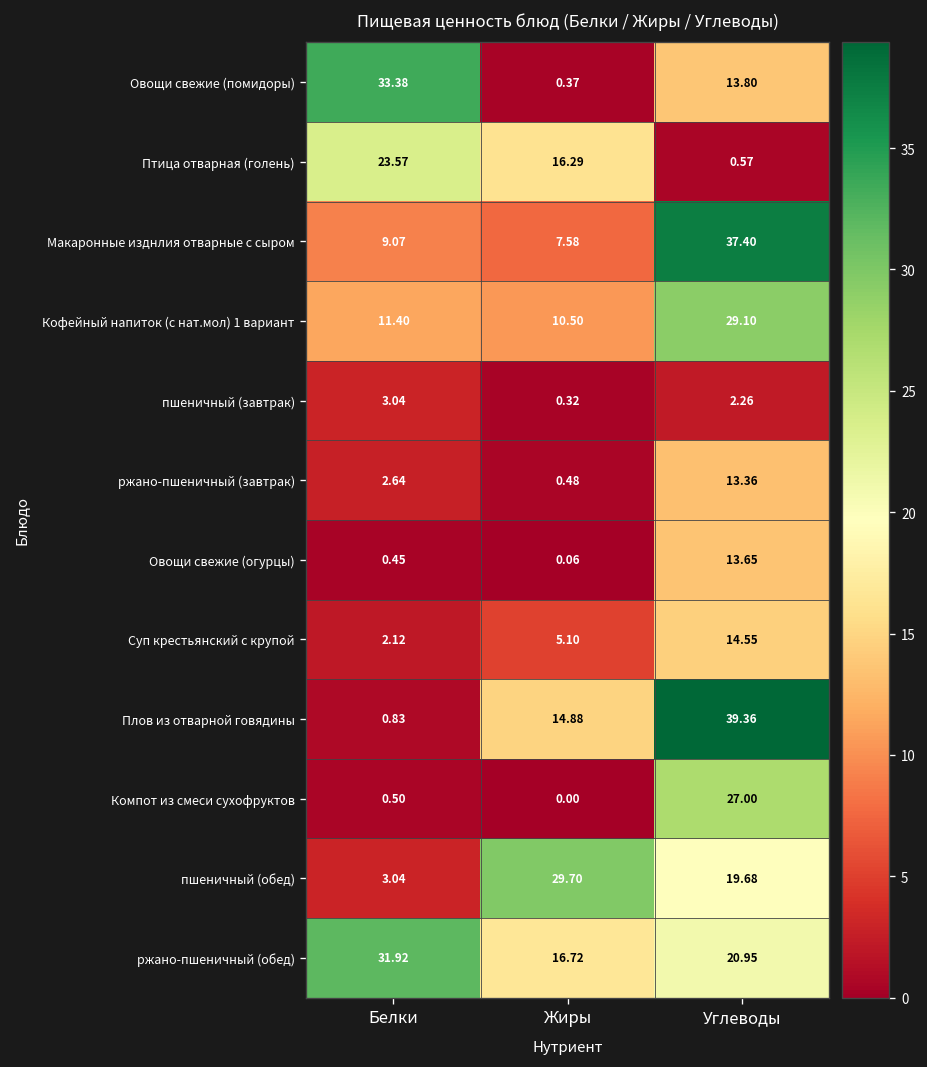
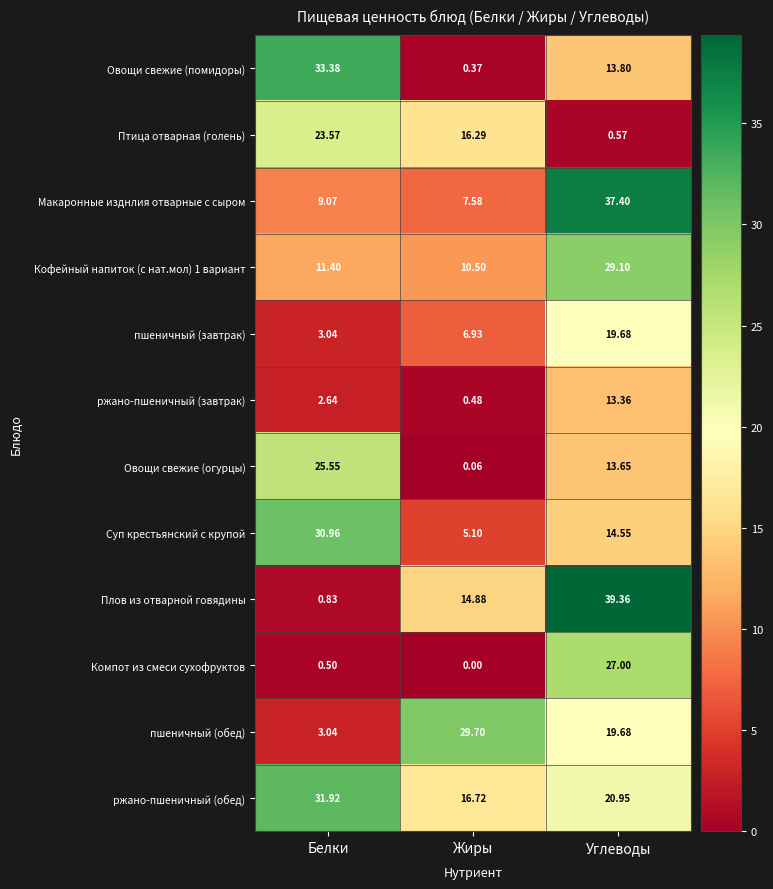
  {
    "Овощи свежие (помидоры)": {
      "Белки": 33.38,
      "Жиры": 0.37,
      "Углеводы": 13.80
    },
    "Птица отварная (голень)": {
      "Белки": 23.57,
      "Жиры": 16.29,
      "Углеводы": 0.57
    },
    "Макаронные изднлия отварные с сыром": {
      "Белки": 9.07,
      "Жиры": 7.58,
      "Углеводы": 37.40
    },
    "Кофейный напиток (с нат.мол) 1 вариант": {
      "Белки": 11.40,
      "Жиры": 10.50,
      "Углеводы": 29.10
    },
    "пшеничный (завтрак)": {
      "Белки": 3.04,
-     "Жиры": 0.32,
-     "Углеводы": 2.26
+     "Жиры": 6.93,
+     "Углеводы": 19.68
    },
    "ржано-пшеничный (завтрак)": {
      "Белки": 2.64,
      "Жиры": 0.48,
      "Углеводы": 13.36
    },
    "Овощи свежие (огурцы)": {
-     "Белки": 0.45,
+     "Белки": 25.55,
      "Жиры": 0.06,
      "Углеводы": 13.65
    },
    "Суп крестьянский с крупой": {
-     "Белки": 2.12,
+     "Белки": 30.96,
      "Жиры": 5.10,
      "Углеводы": 14.55
    },
    "Плов из отварной говядины": {
      "Белки": 0.83,
      "Жиры": 14.88,
      "Углеводы": 39.36
    },
    "Компот из смеси сухофруктов": {
      "Белки": 0.50,
      "Жиры": 0.00,
      "Углеводы": 27.00
    },
    "пшеничный (обед)": {
      "Белки": 3.04,
      "Жиры": 29.70,
      "Углеводы": 19.68
    },
    "ржано-пшеничный (обед)": {
      "Белки": 31.92,
      "Жиры": 16.72,
      "Углеводы": 20.95
    }
  }
